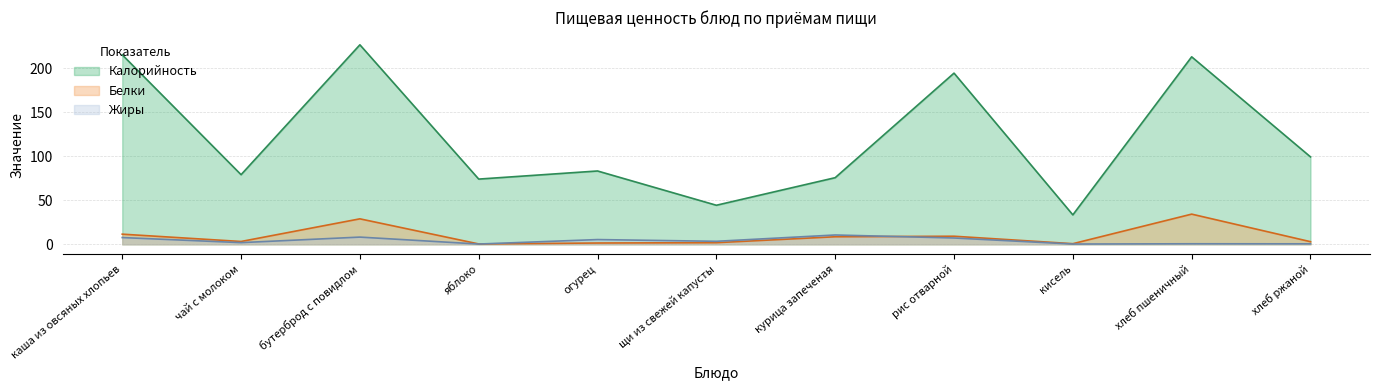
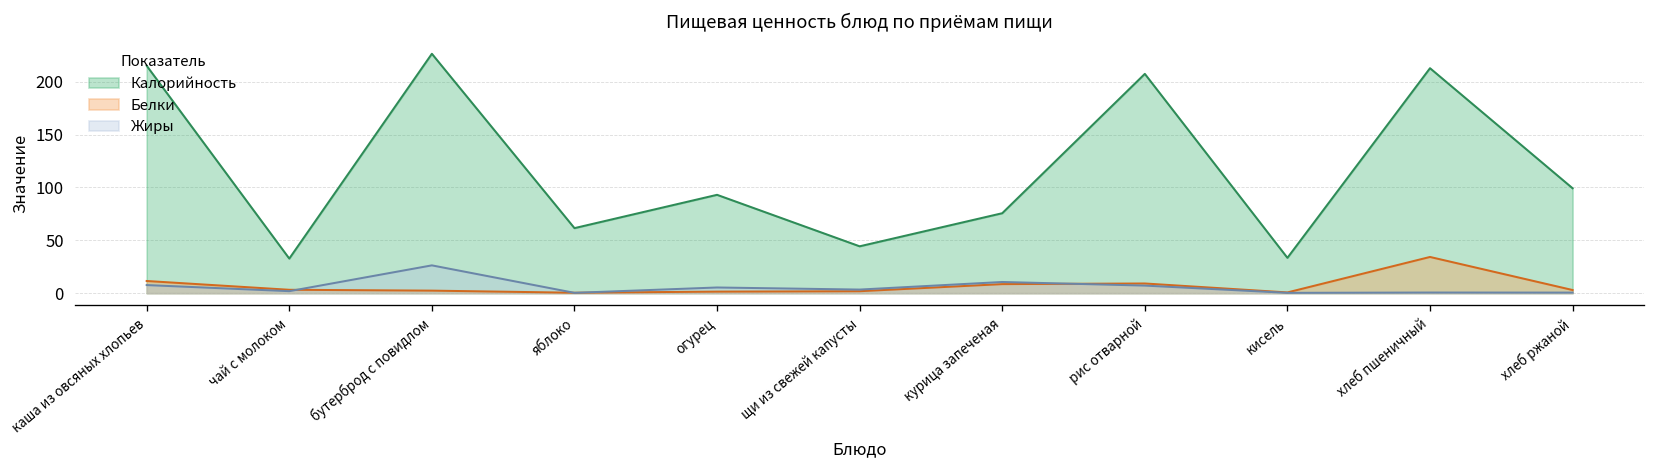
  {
    "Калорийность": {
      "каша из овсяных хлопьев": 220,
-     "чай с молоком": 80,
+     "чай с молоком": 30,
      "бутерброд с повидлом": 230,
-     "яблоко": 70,
-     "огурец": 80,
+     "яблоко": 60,
+     "огурец": 90,
      "щи из свежей капусты": 40,
      "курица запеченая": 80,
-     "рис отварной": 190,
+     "рис отварной": 210,
      "кисель": 30,
      "хлеб пшеничный": 210,
      "хлеб ржаной": 100
    },
    "Белки": {
      "каша из овсяных хлопьев": 10,
-     "бутерброд с повидлом": 30,
+     "бутерброд с повидлом": 0,
      "огурец": 0,
      "хлеб пшеничный": 30
    },
    "Жиры": {
      "каша из овсяных хлопьев": 10,
-     "бутерброд с повидлом": 10,
+     "бутерброд с повидлом": 30,
      "огурец": 10,
      "хлеб пшеничный": 0
    }
  }
